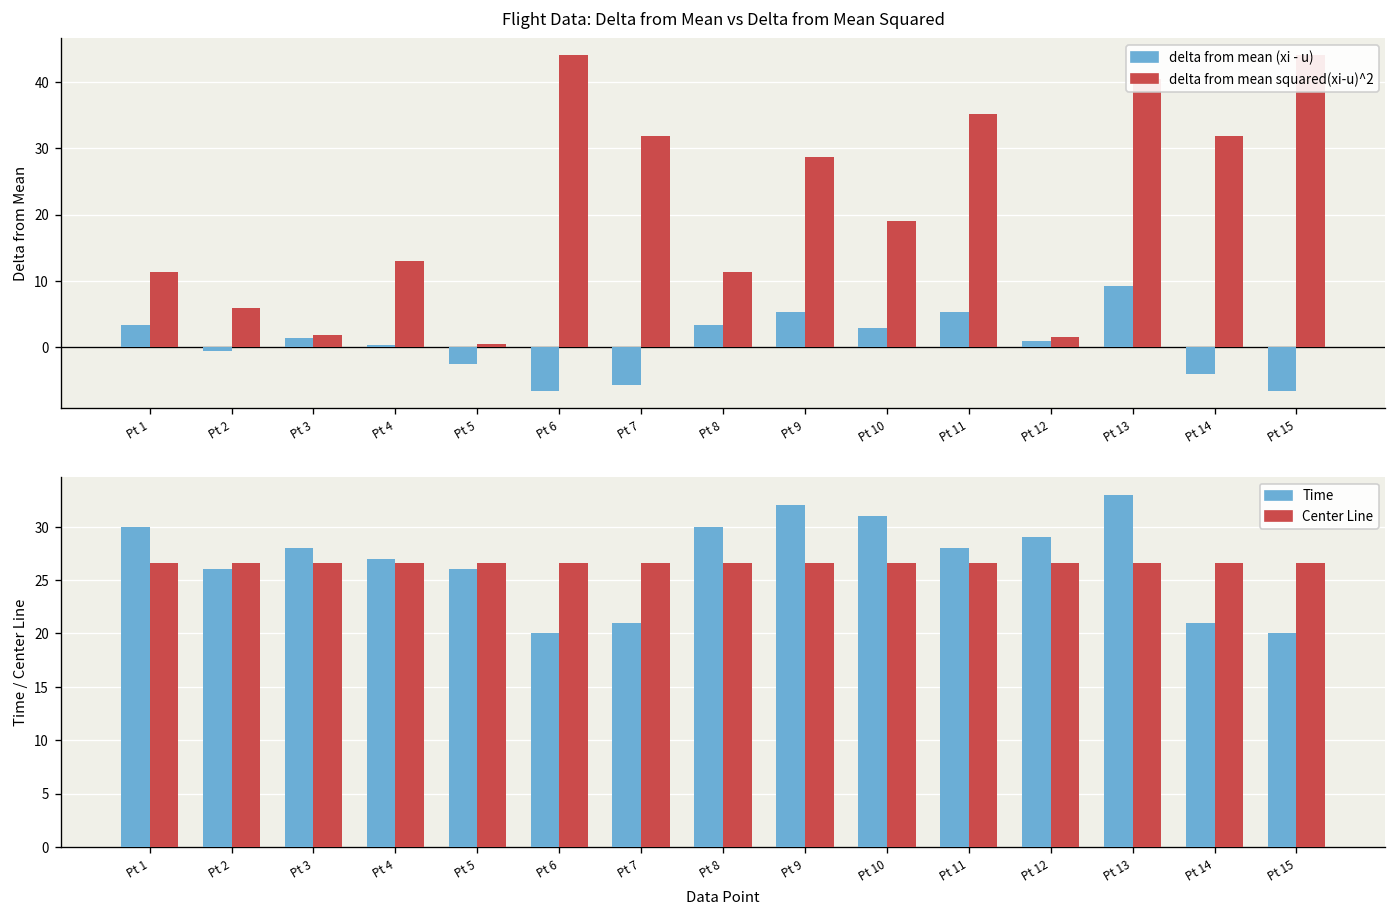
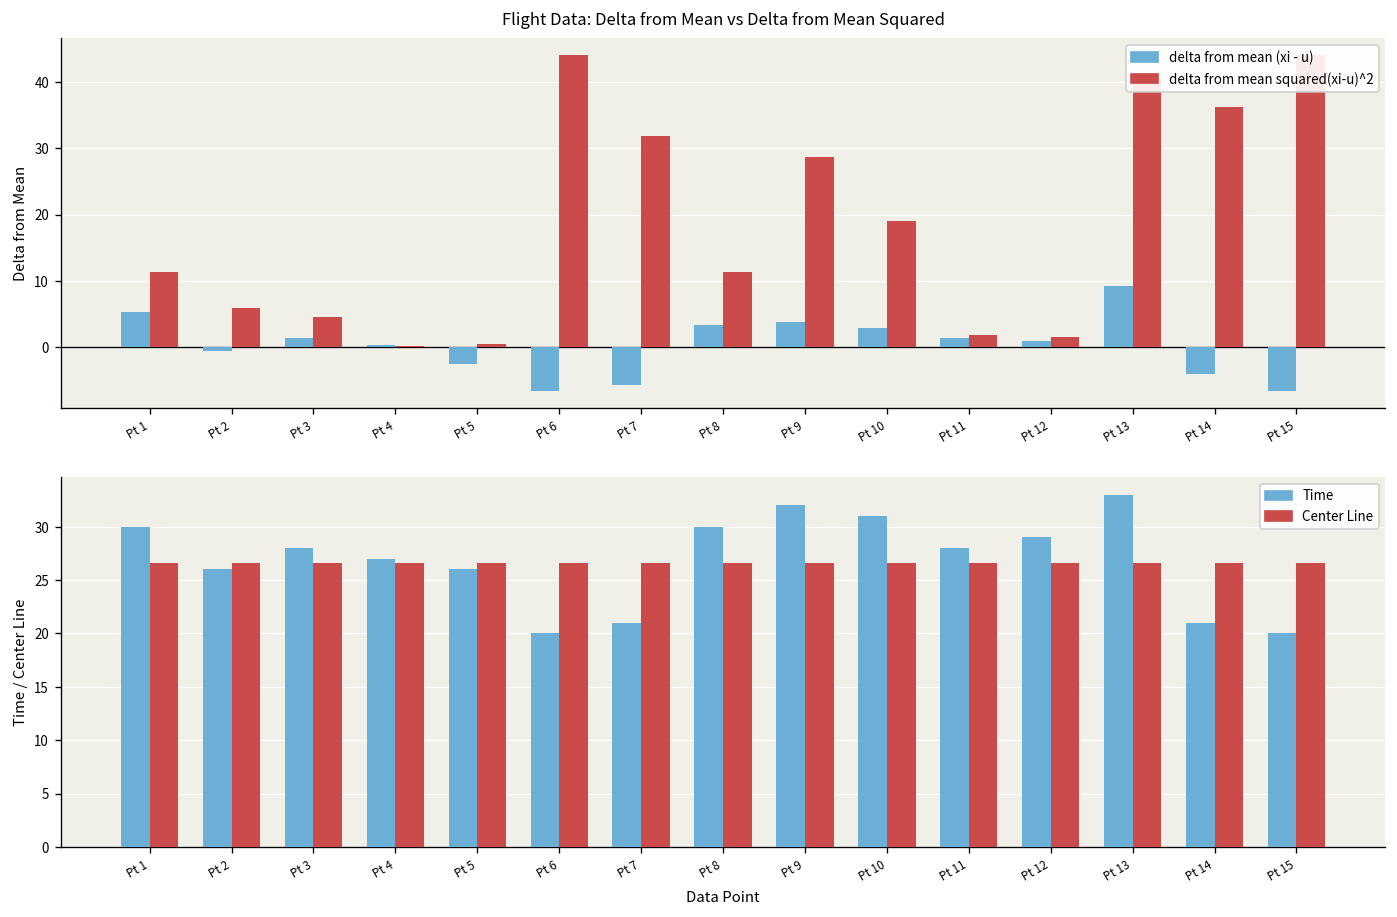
  {
    "Flight Data: Delta from Mean vs Delta from Mean Squared": {
      "delta from mean (xi - u)": {
-       "Pt 1": 3,
+       "Pt 1": 5,
        "Pt 2": -1,
        "Pt 3": 1,
        "Pt 5": -3,
        "Pt 6": -7,
        "Pt 7": -6,
        "Pt 8": 3,
-       "Pt 9": 5,
+       "Pt 9": 4,
        "Pt 10": 3,
-       "Pt 11": 5,
+       "Pt 11": 1,
        "Pt 12": 1,
        "Pt 13": 9,
        "Pt 14": -4,
        "Pt 15": -7
      },
      "delta from mean squared(xi-u)^2": {
        "Pt 1": 11,
        "Pt 2": 6,
-       "Pt 3": 2,
-       "Pt 4": 13,
+       "Pt 3": 5,
+       "Pt 4": 0,
        "Pt 6": 44,
        "Pt 7": 32,
        "Pt 8": 11,
        "Pt 9": 29,
        "Pt 10": 19,
-       "Pt 11": 35,
+       "Pt 11": 2,
        "Pt 12": 2,
-       "Pt 14": 32
+       "Pt 14": 36
      }
    }
  }
